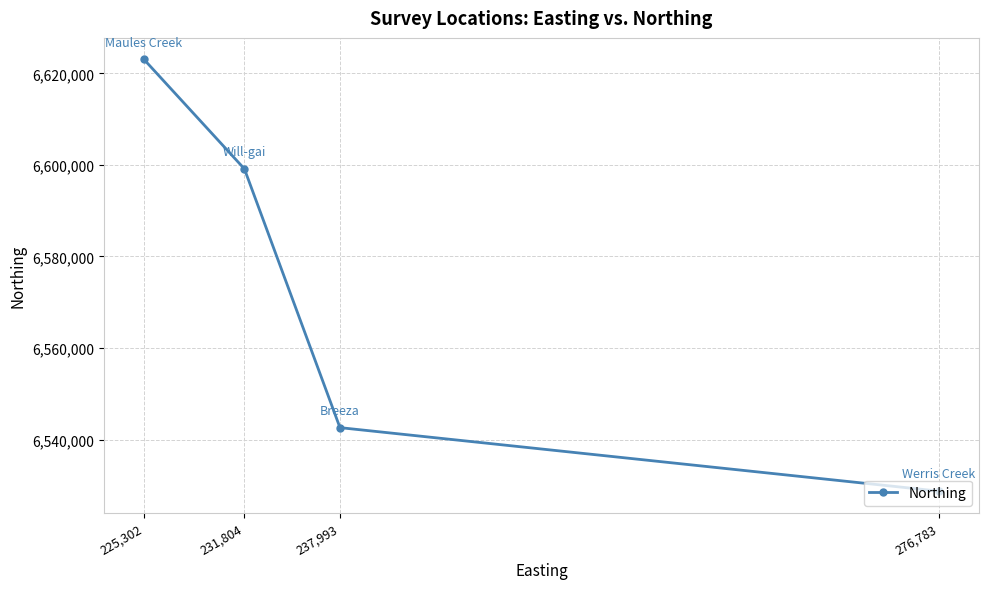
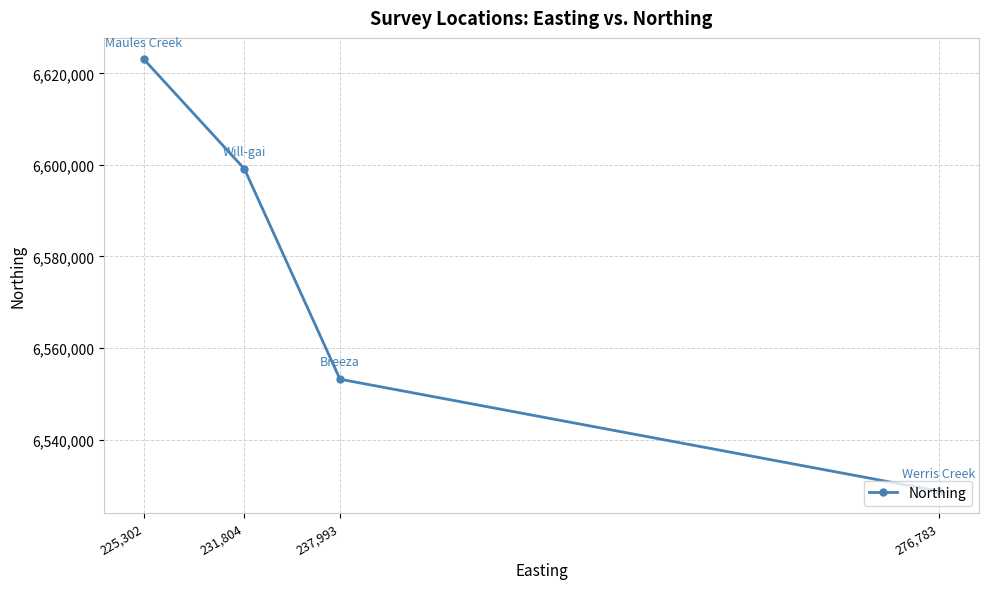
  {
    "225,302": "6,623,000",
    "231,804": "6,599,000",
-   "237,993": "6,543,000"
+   "237,993": "6,553,000"
  }
